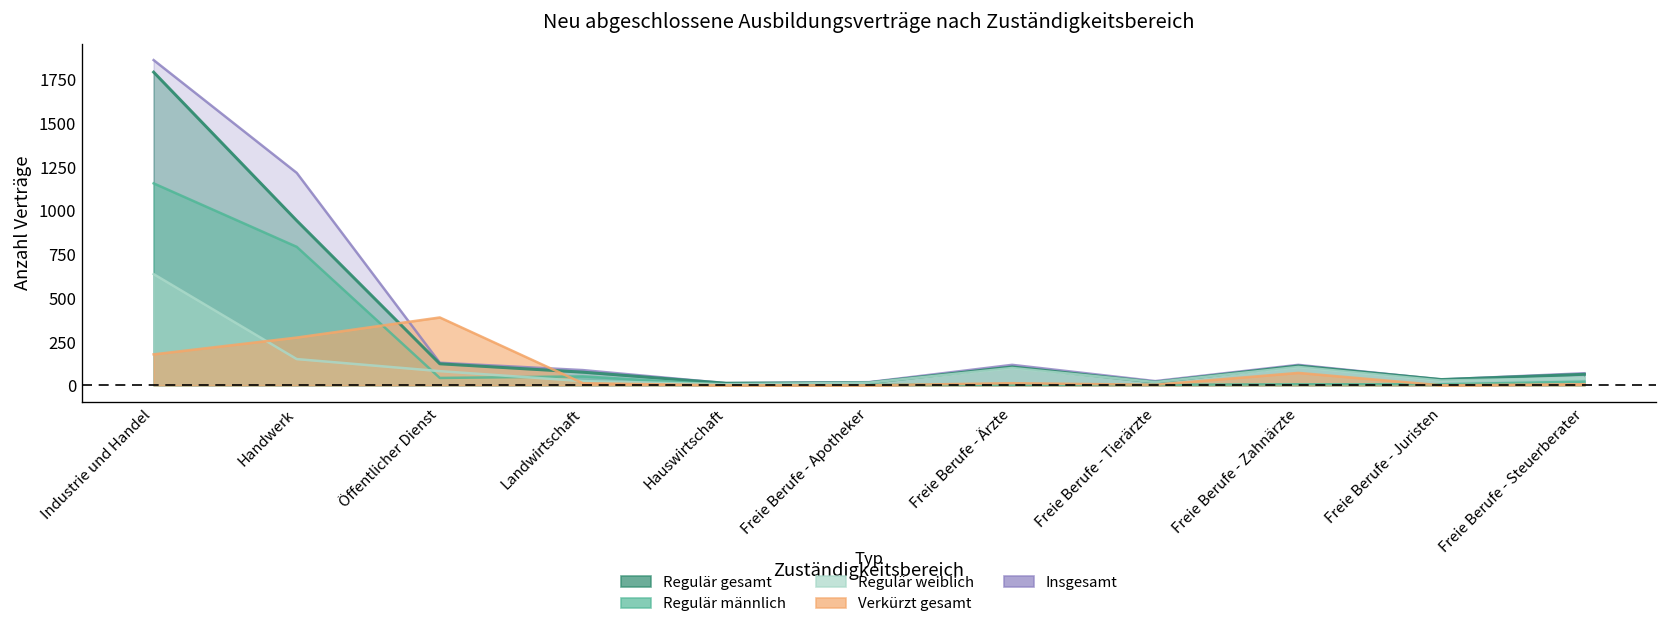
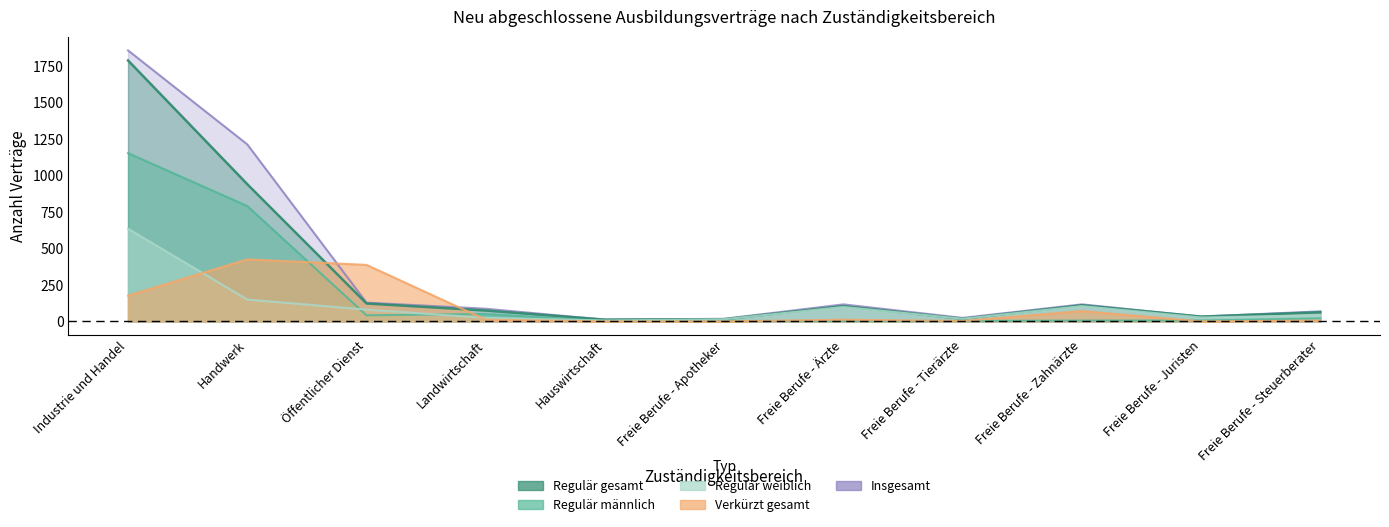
  {
    "Verkürzt gesamt": {
      "Industrie und Handel": 180,
-     "Handwerk": 270,
+     "Handwerk": 430,
      "Öffentlicher Dienst": 390,
      "Freie Berufe - Zahnärzte": 70
    }
  }
